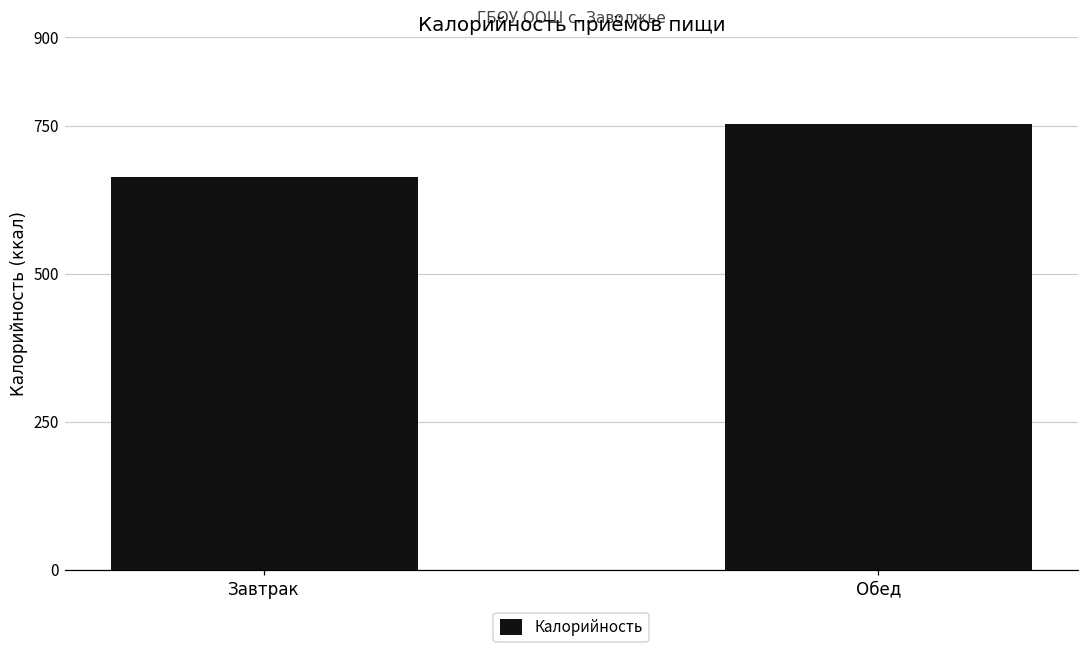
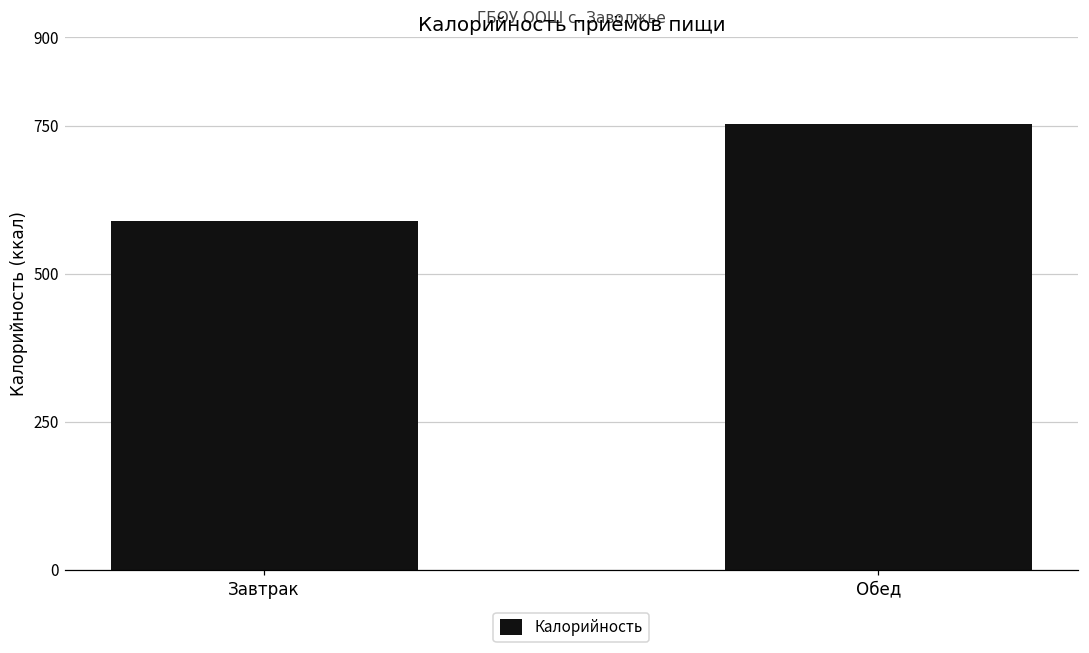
  {
-   "Завтрак": 660,
+   "Завтрак": 590,
    "Обед": 750
  }
